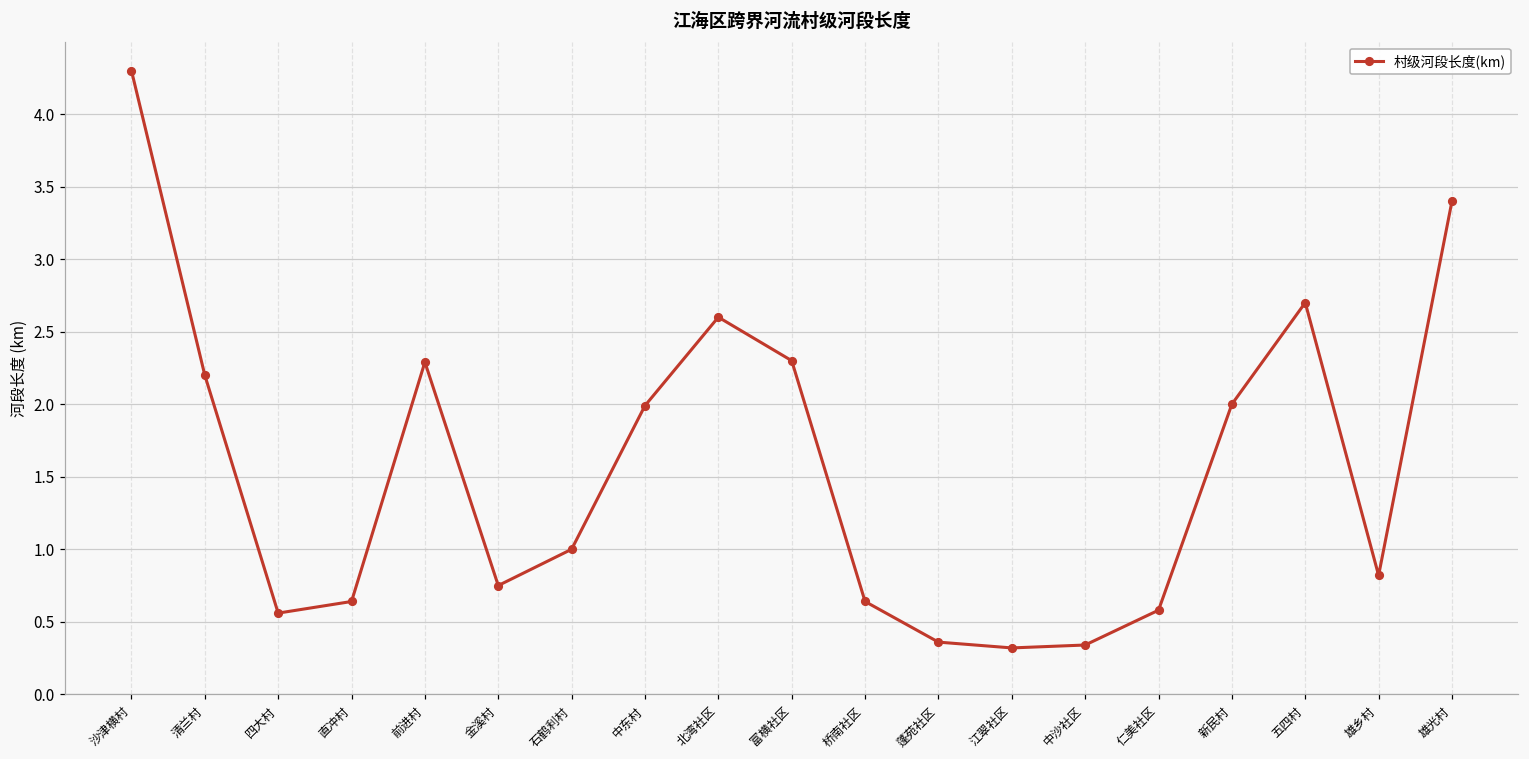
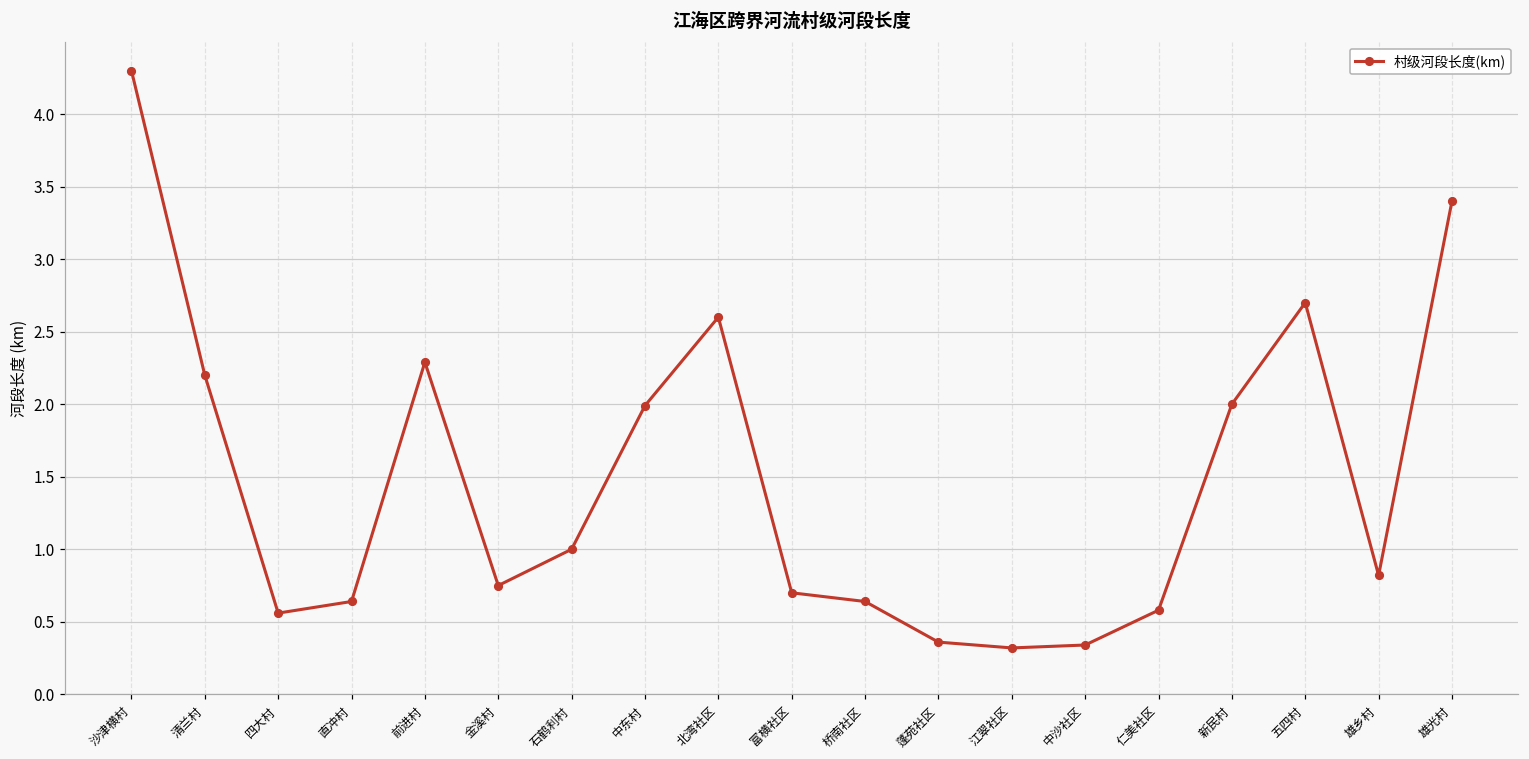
  {
    "沙津横村": 4.3,
    "清兰村": 2.2,
    "四大村": 0.56,
    "直冲村": 0.64,
    "前进村": 2.3,
    "金溪村": 0.75,
    "石鹤利村": 1.0,
    "中东村": 2.0,
    "北湾社区": 2.6,
-   "富横社区": 2.3,
+   "富横社区": 0.7,
    "桥南社区": 0.64,
    "蓬苑社区": 0.36,
    "江翠社区": 0.32,
    "中沙社区": 0.34,
    "仁美社区": 0.58,
    "新民村": 2.0,
    "五四村": 2.7,
    "雄乡村": 0.82,
    "雄光村": 3.4
  }
